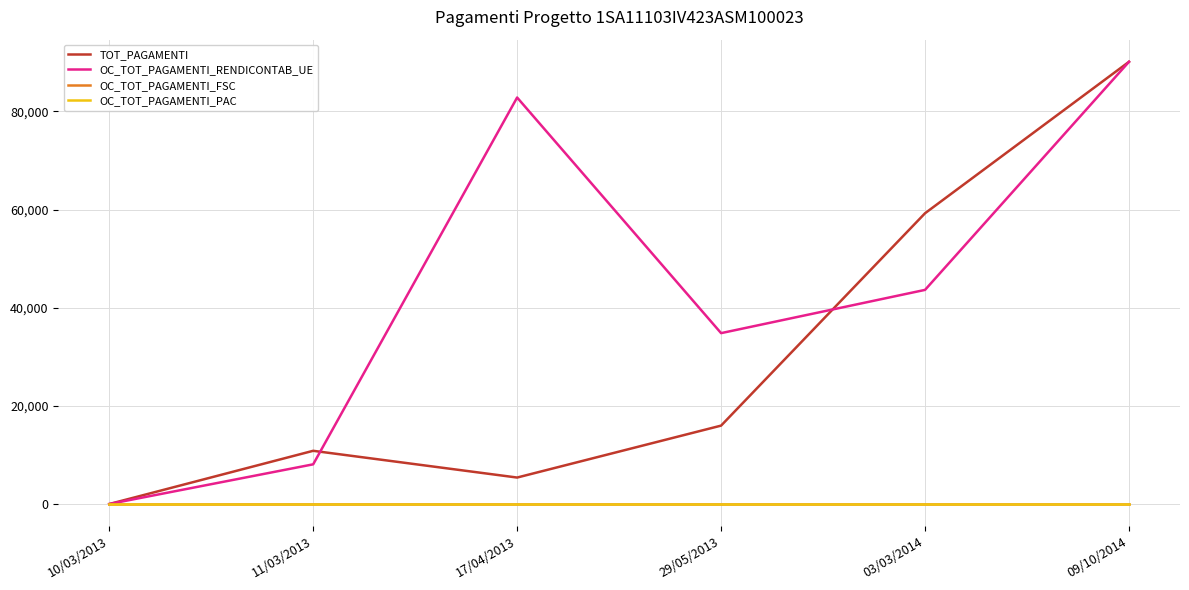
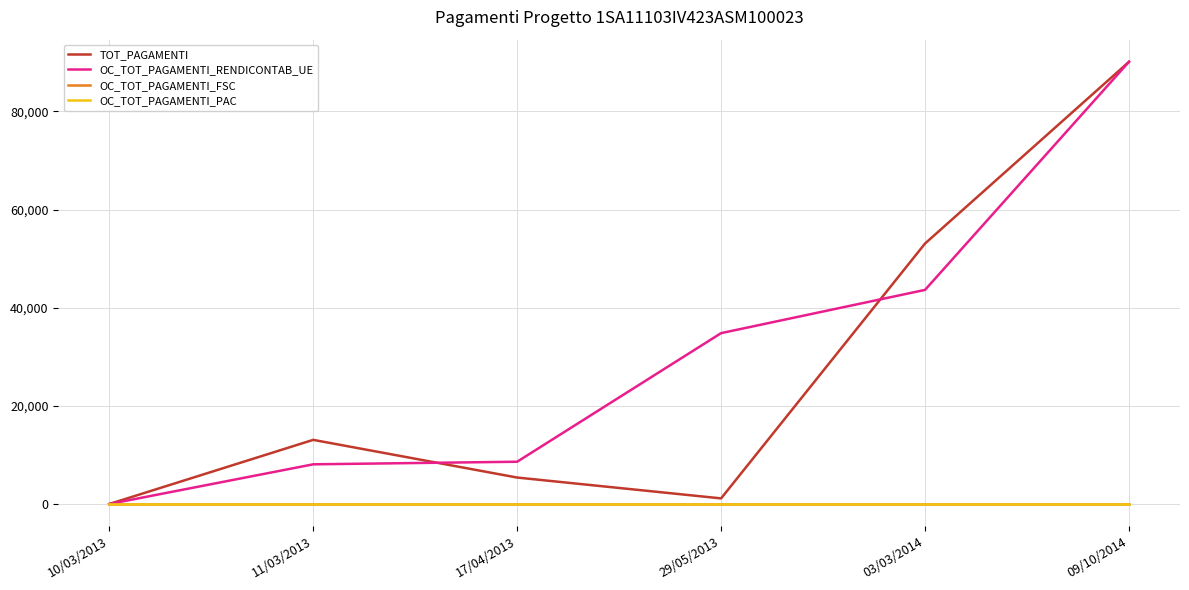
  {
    "TOT_PAGAMENTI": {
-     "11/03/2013": "11,000",
+     "11/03/2013": "13,000",
      "17/04/2013": "5,000",
-     "29/05/2013": "16,000",
-     "03/03/2014": "59,000"
+     "29/05/2013": "1,000",
+     "03/03/2014": "53,000"
    },
    "OC_TOT_PAGAMENTI_RENDICONTAB_UE": {
      "11/03/2013": "8,000",
-     "17/04/2013": "83,000",
+     "17/04/2013": "9,000",
      "29/05/2013": "35,000",
      "03/03/2014": "44,000"
    },
    "OC_TOT_PAGAMENTI_PAC": {
      "11/03/2013": "0",
      "17/04/2013": "0",
      "29/05/2013": "0",
      "03/03/2014": "0",
      "09/10/2014": "0"
    }
  }
